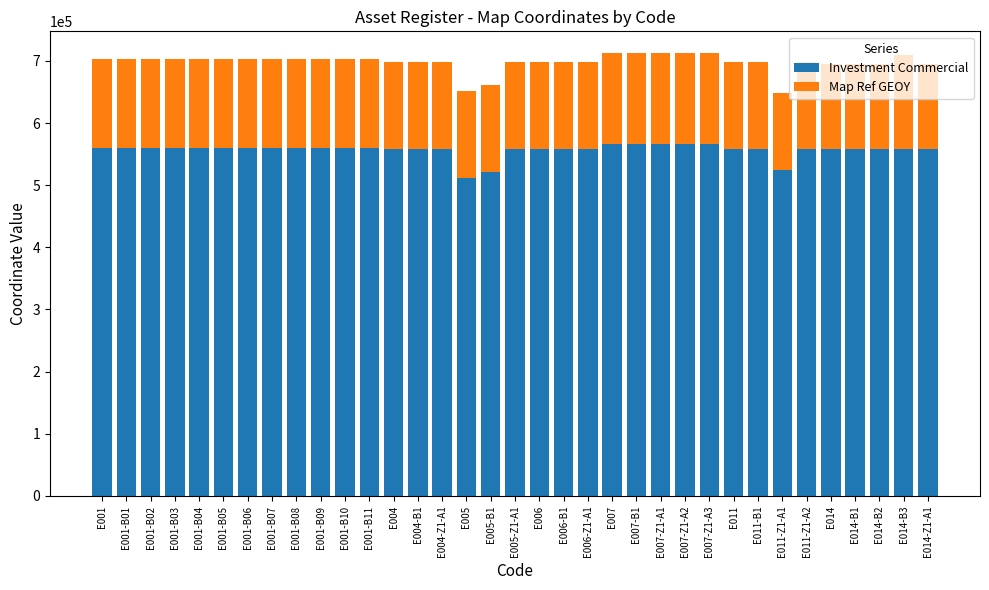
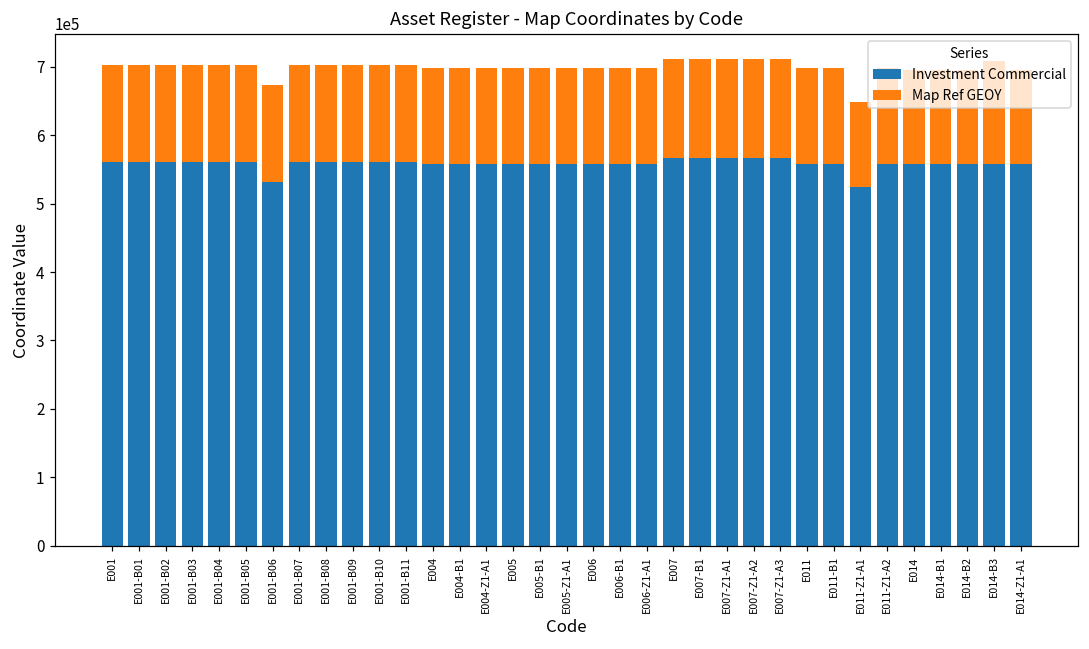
  {
    "Investment Commercial": {
      "E001": 560000,
      "E001-B01": 560000,
      "E001-B02": 560000,
      "E001-B03": 560000,
      "E001-B04": 560000,
      "E001-B05": 560000,
-     "E001-B06": 560000,
+     "E001-B06": 530000,
      "E001-B07": 560000,
      "E001-B08": 560000,
      "E001-B09": 560000,
      "E001-B10": 560000,
      "E001-B11": 560000,
      "E004": 560000,
      "E004-B1": 560000,
      "E004-Z1-A1": 560000,
-     "E005": 510000,
-     "E005-B1": 520000,
+     "E005": 560000,
+     "E005-B1": 560000,
      "E005-Z1-A1": 560000,
      "E006": 560000,
      "E006-B1": 560000,
      "E006-Z1-A1": 560000,
      "E007": 570000,
      "E007-B1": 570000,
      "E007-Z1-A1": 570000,
      "E007-Z1-A2": 570000,
      "E007-Z1-A3": 570000,
      "E011": 560000,
      "E011-B1": 560000,
      "E011-Z1-A1": 520000,
      "E011-Z1-A2": 560000,
      "E014": 560000,
      "E014-B1": 560000,
      "E014-B2": 560000,
      "E014-B3": 560000,
      "E014-Z1-A1": 560000
    },
    "Map Ref GEOY": {
      "E001": 140000,
      "E001-B01": 140000,
      "E001-B02": 140000,
      "E001-B03": 140000,
      "E001-B04": 140000,
      "E001-B05": 140000,
      "E001-B06": 140000,
      "E001-B07": 140000,
      "E001-B08": 140000,
      "E001-B09": 140000,
      "E001-B10": 140000,
      "E001-B11": 140000,
      "E004": 140000,
      "E004-B1": 140000,
      "E004-Z1-A1": 140000,
      "E005": 140000,
      "E005-B1": 140000,
      "E005-Z1-A1": 140000,
      "E006": 140000,
      "E006-B1": 140000,
      "E006-Z1-A1": 140000,
      "E007": 140000,
      "E007-B1": 140000,
      "E007-Z1-A1": 140000,
      "E007-Z1-A2": 140000,
      "E007-Z1-A3": 140000,
      "E011": 140000,
      "E011-B1": 140000,
      "E011-Z1-A1": 120000
    }
  }
